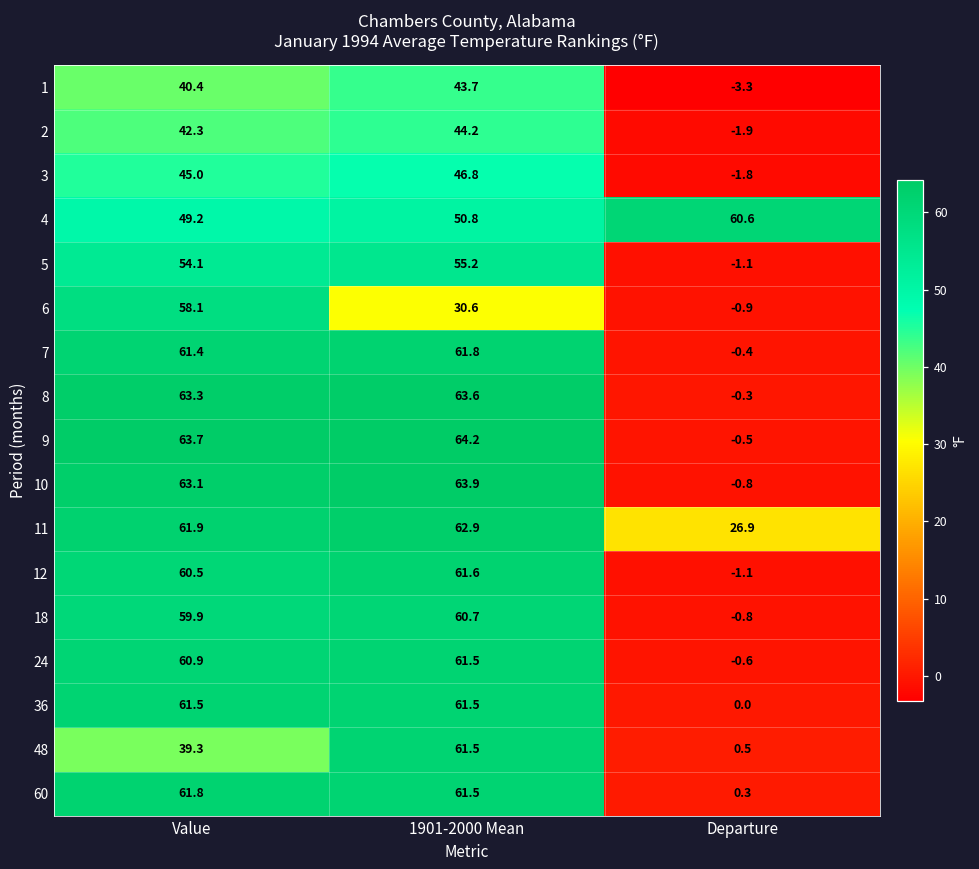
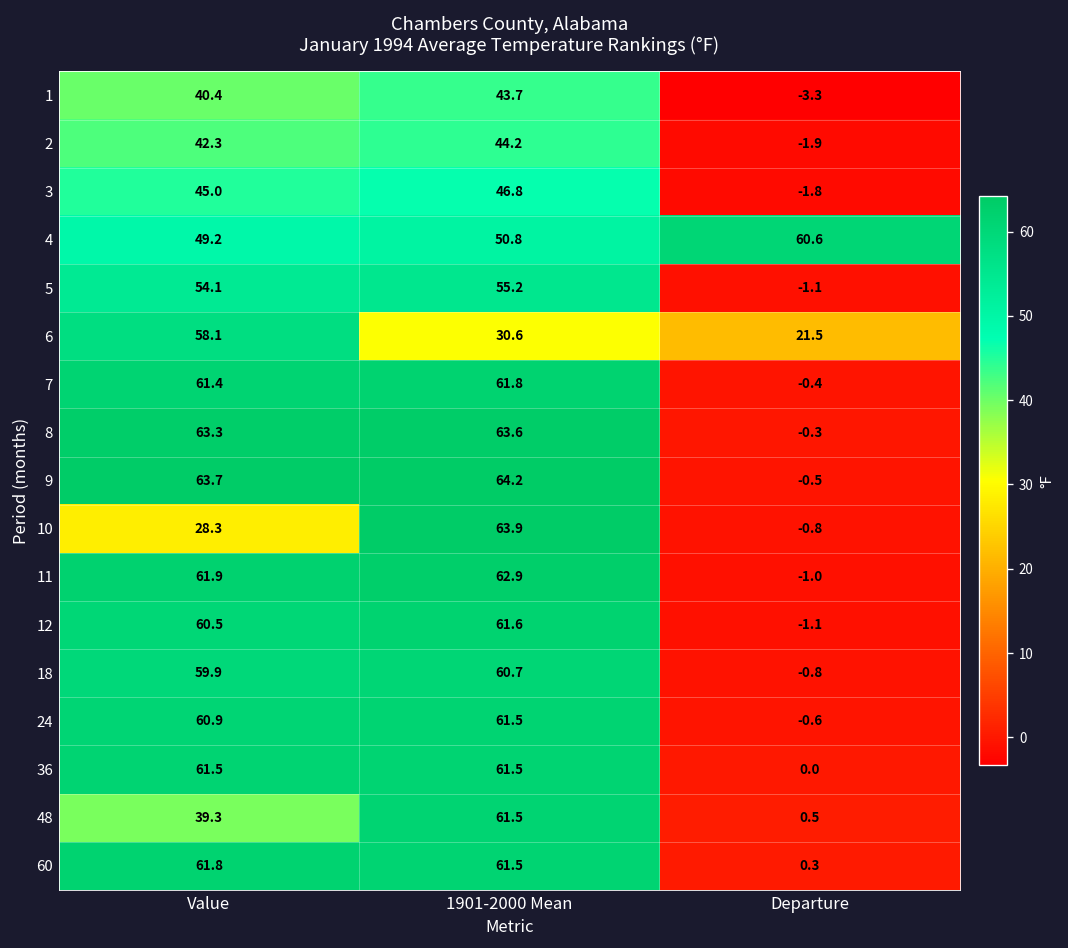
  {
    "1": {
      "Value": 40.4,
      "1901-2000 Mean": 43.7,
      "Departure": -3.3
    },
    "2": {
      "Value": 42.3,
      "1901-2000 Mean": 44.2,
      "Departure": -1.9
    },
    "3": {
      "Value": 45.0,
      "1901-2000 Mean": 46.8,
      "Departure": -1.8
    },
    "4": {
      "Value": 49.2,
      "1901-2000 Mean": 50.8,
      "Departure": 60.6
    },
    "5": {
      "Value": 54.1,
      "1901-2000 Mean": 55.2,
      "Departure": -1.1
    },
    "6": {
      "Value": 58.1,
      "1901-2000 Mean": 30.6,
-     "Departure": -0.9
+     "Departure": 21.5
    },
    "7": {
      "Value": 61.4,
      "1901-2000 Mean": 61.8,
      "Departure": -0.4
    },
    "8": {
      "Value": 63.3,
      "1901-2000 Mean": 63.6,
      "Departure": -0.3
    },
    "9": {
      "Value": 63.7,
      "1901-2000 Mean": 64.2,
      "Departure": -0.5
    },
    "10": {
-     "Value": 63.1,
+     "Value": 28.3,
      "1901-2000 Mean": 63.9,
      "Departure": -0.8
    },
    "11": {
      "Value": 61.9,
      "1901-2000 Mean": 62.9,
-     "Departure": 26.9
+     "Departure": -1.0
    },
    "12": {
      "Value": 60.5,
      "1901-2000 Mean": 61.6,
      "Departure": -1.1
    },
    "18": {
      "Value": 59.9,
      "1901-2000 Mean": 60.7,
      "Departure": -0.8
    },
    "24": {
      "Value": 60.9,
      "1901-2000 Mean": 61.5,
      "Departure": -0.6
    },
    "36": {
      "Value": 61.5,
      "1901-2000 Mean": 61.5,
      "Departure": 0.0
    },
    "48": {
      "Value": 39.3,
      "1901-2000 Mean": 61.5,
      "Departure": 0.5
    },
    "60": {
      "Value": 61.8,
      "1901-2000 Mean": 61.5,
      "Departure": 0.3
    }
  }
